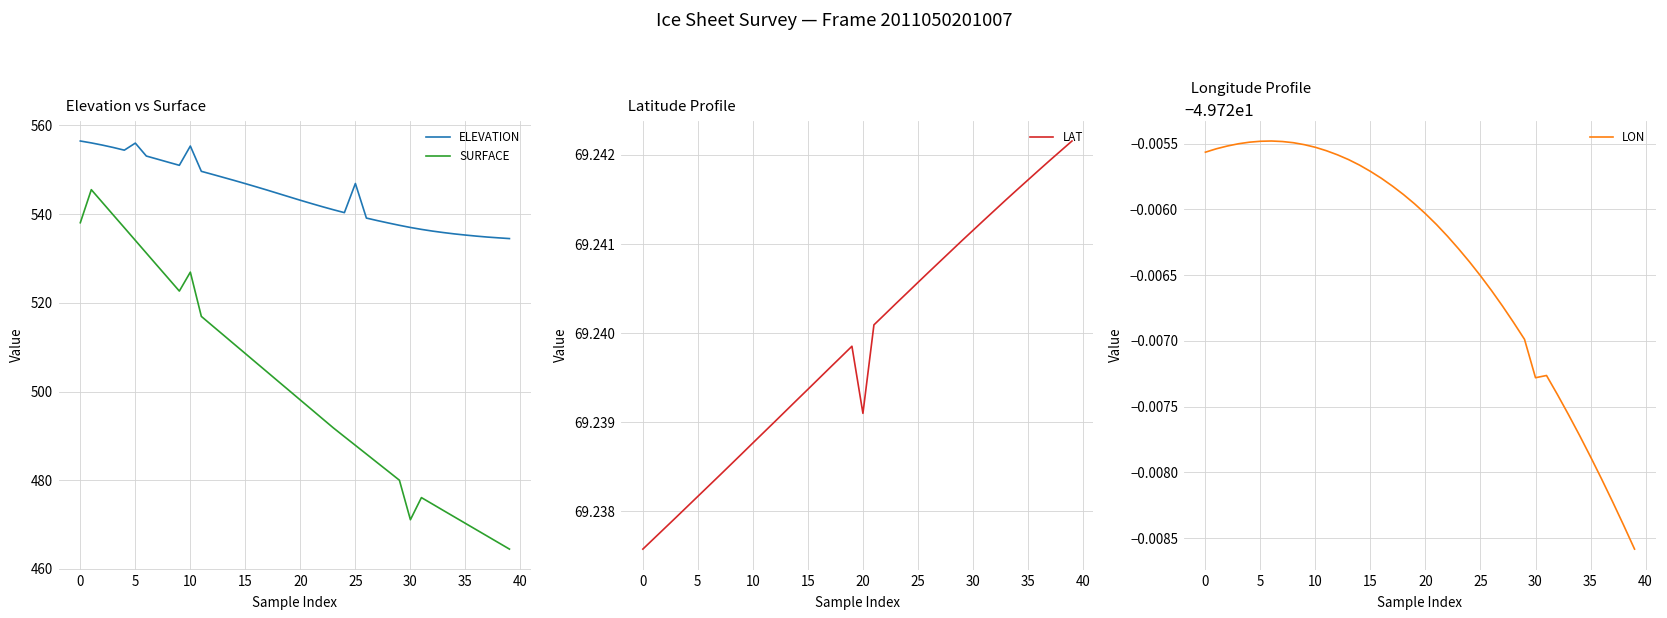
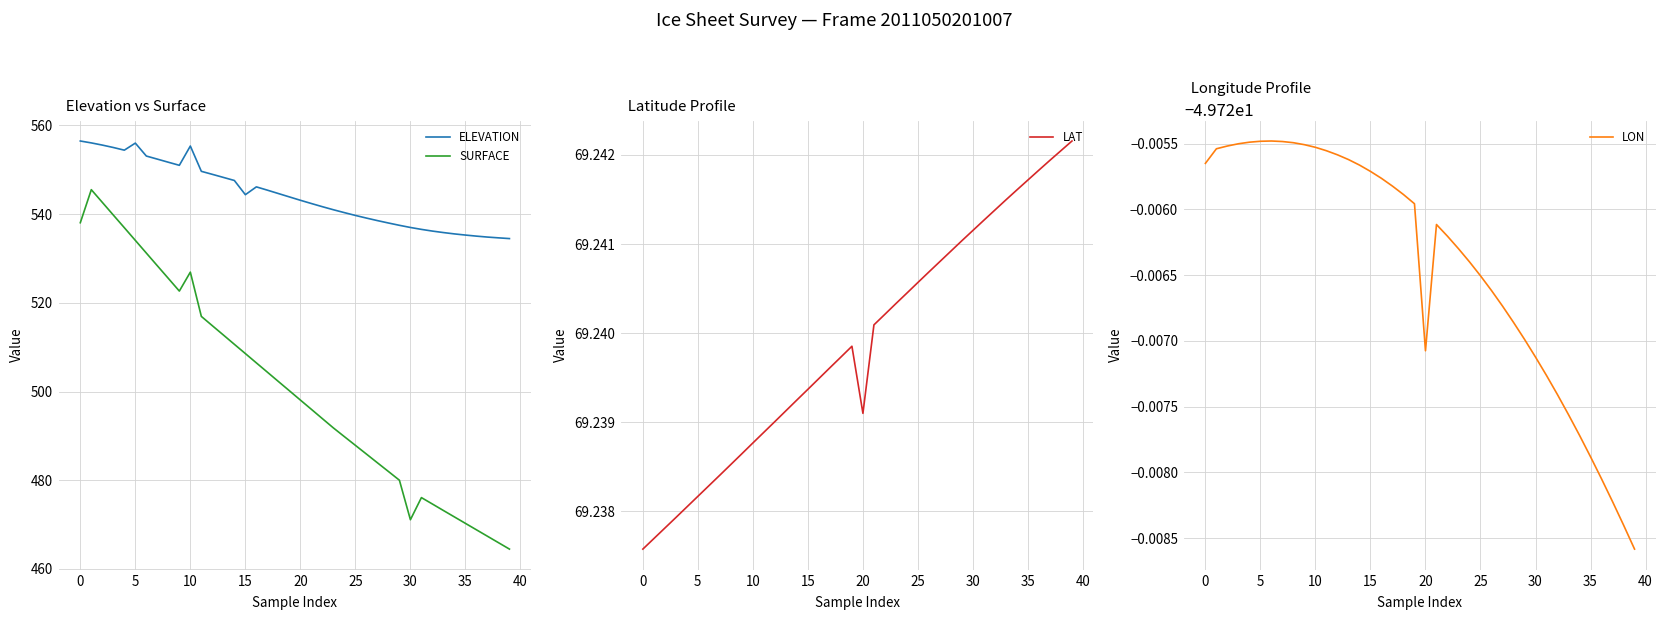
  {
    "Elevation vs Surface": {
      "ELEVATION": {
        "0": 556,
        "5": 556,
        "10": 555,
-       "15": 547,
+       "15": 544,
        "20": 543,
-       "25": 547,
+       "25": 540,
        "30": 537,
        "35": 535
      },
      "SURFACE": {
        "0": 538,
        "5": 534,
        "10": 527,
        "15": 509,
        "20": 498,
        "25": 488,
        "30": 471,
        "35": 470
      }
    },
    "Latitude Profile": {
      "0": 69.2376,
      "5": 69.2382,
      "10": 69.2388,
      "15": 69.2394,
      "20": 69.2391,
      "25": 69.2406,
      "30": 69.2412,
      "35": 69.2417
    },
    "Longitude Profile": {
-     "0": -49.72557,
+     "0": -49.72565,
      "5": -49.72548,
      "10": -49.72553,
      "15": -49.72571,
-     "20": -49.72603,
+     "20": -49.72708,
      "25": -49.72651,
-     "30": -49.72728,
+     "30": -49.72712,
      "35": -49.72788
    }
  }
